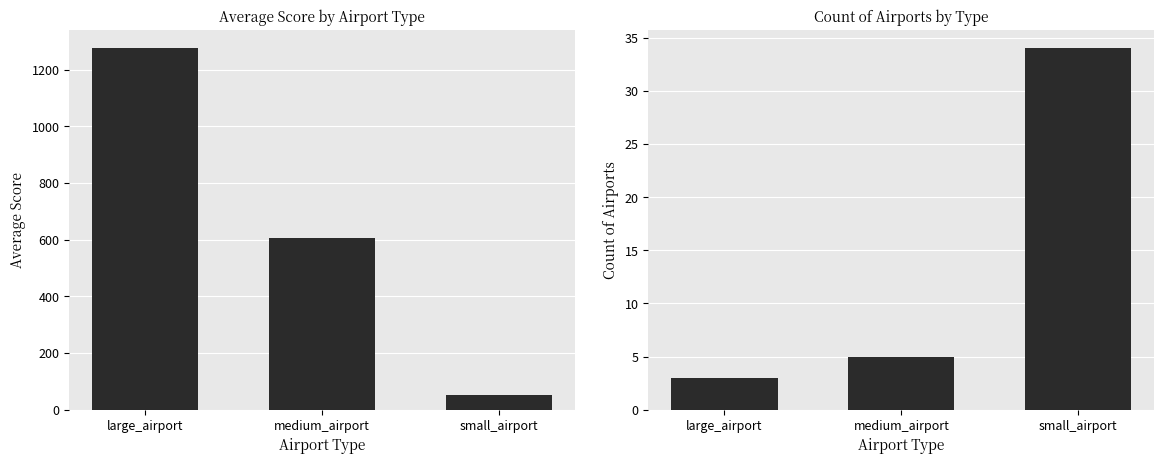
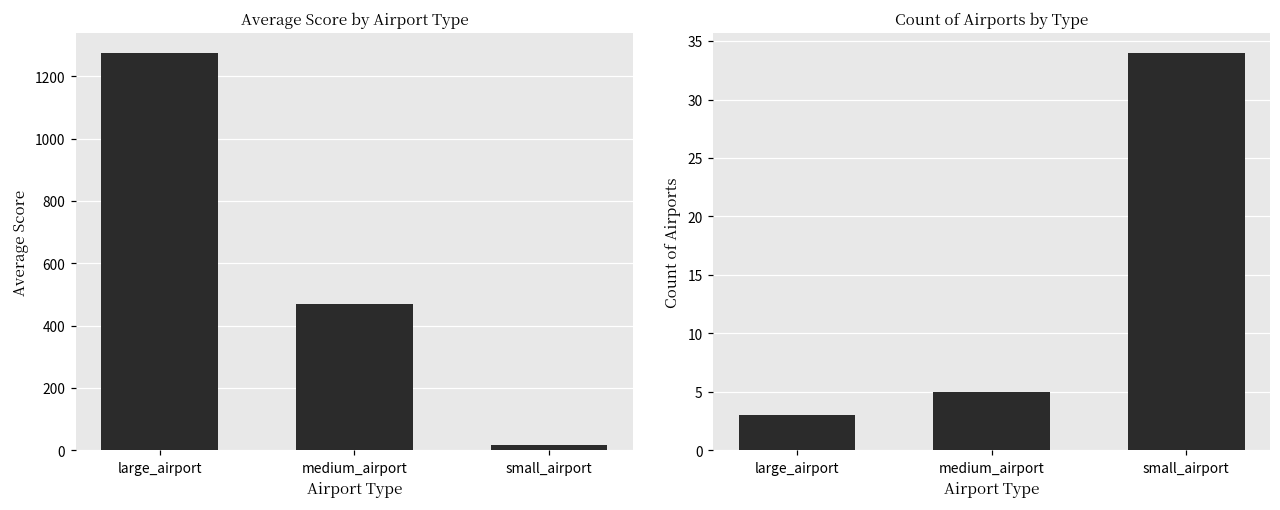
  {
    "Average Score by Airport Type": {
      "large_airport": 1280,
-     "medium_airport": 610,
-     "small_airport": 50
+     "medium_airport": 470,
+     "small_airport": 20
    },
    "Count of Airports by Type": {
      "large_airport": 3.0,
      "medium_airport": 5.0,
      "small_airport": 34.0
    }
  }
